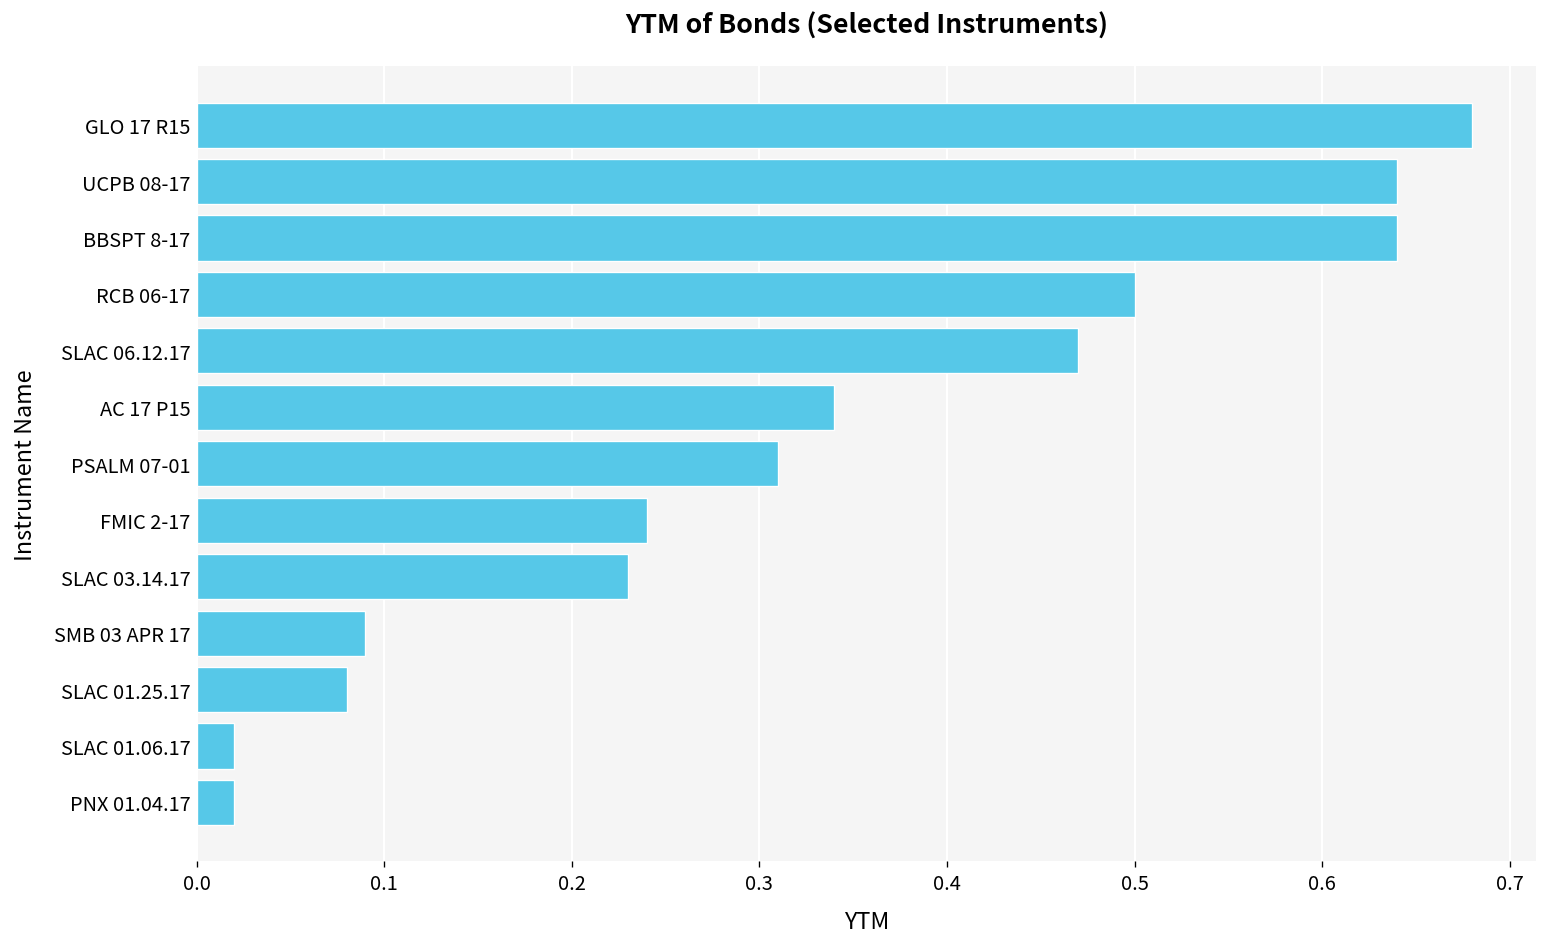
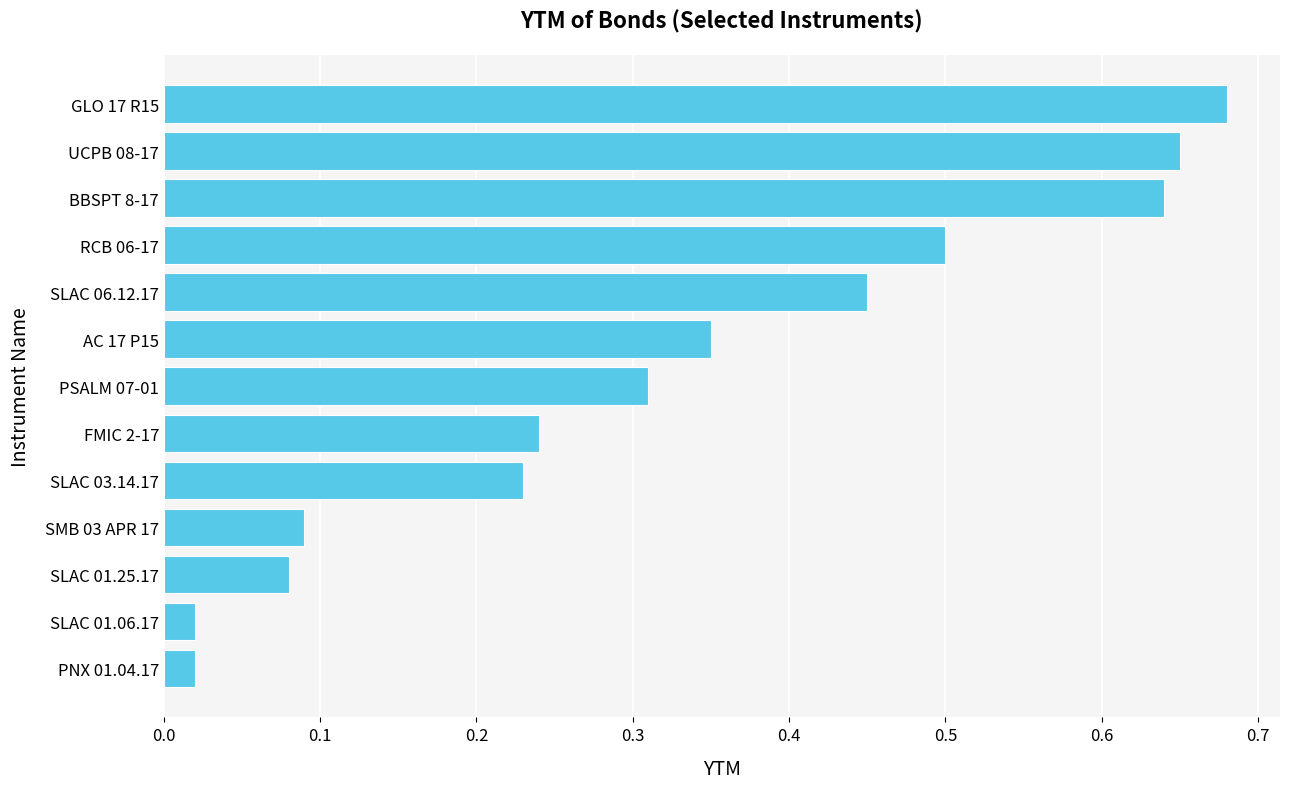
  {
    "GLO 17 R15": 0.68,
-   "UCPB 08-17": 0.64,
+   "UCPB 08-17": 0.65,
    "BBSPT 8-17": 0.64,
    "RCB 06-17": 0.50,
-   "SLAC 06.12.17": 0.47,
-   "AC 17 P15": 0.34,
+   "SLAC 06.12.17": 0.45,
+   "AC 17 P15": 0.35,
    "PSALM 07-01": 0.31,
    "FMIC 2-17": 0.24,
    "SLAC 03.14.17": 0.23,
    "SMB 03 APR 17": 0.09,
    "SLAC 01.25.17": 0.08,
    "SLAC 01.06.17": 0.02,
    "PNX 01.04.17": 0.02
  }
